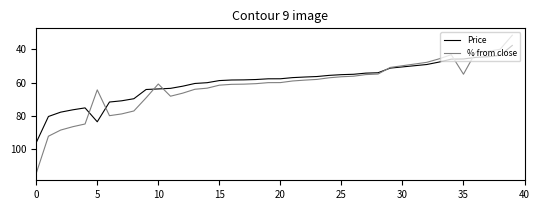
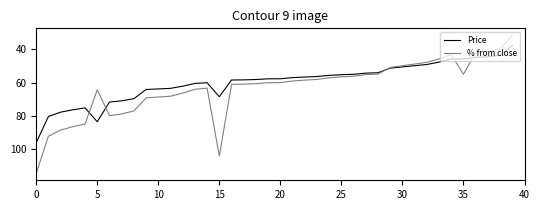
  {
    "Price": {
      "0": 96,
      "5": 84,
      "10": 64,
-     "15": 59,
+     "15": 68,
      "20": 58
    },
    "% from close": {
      "0": 115,
      "5": 64,
-     "10": 61,
-     "15": 62,
+     "10": 69,
+     "15": 104,
      "20": 60,
      "35": 55
    }
  }
